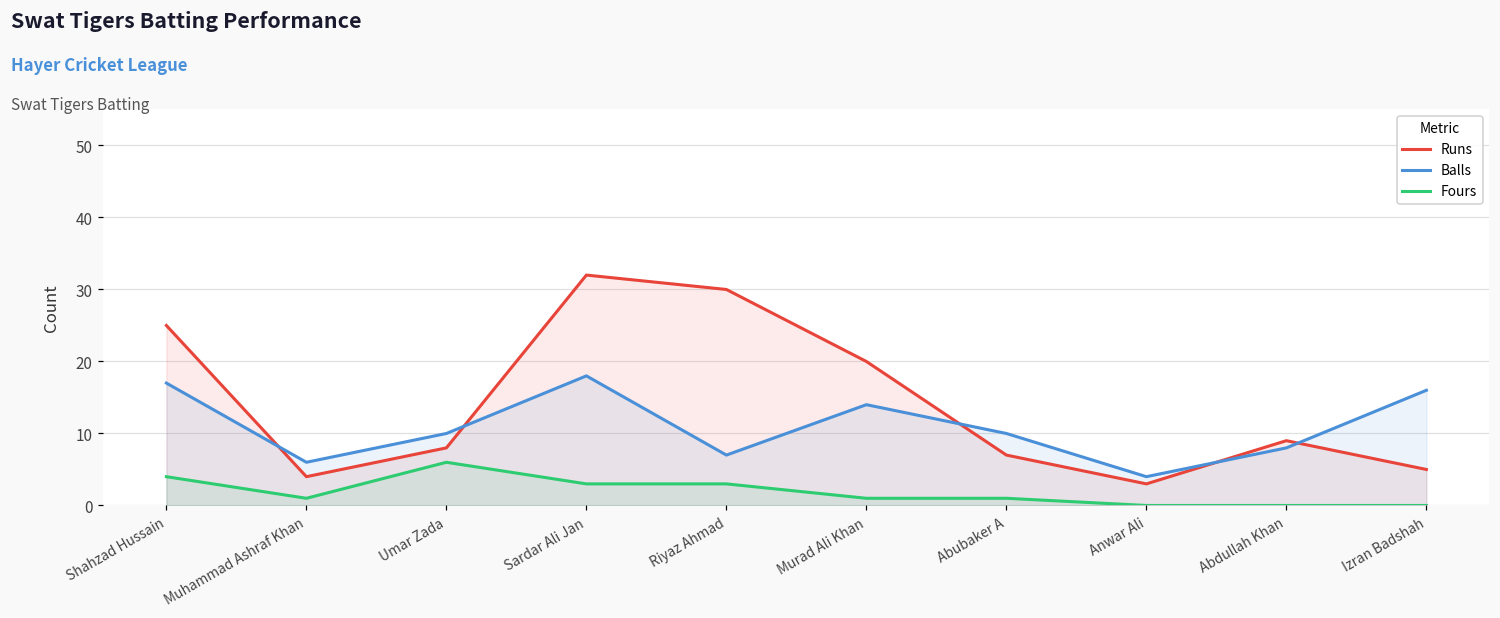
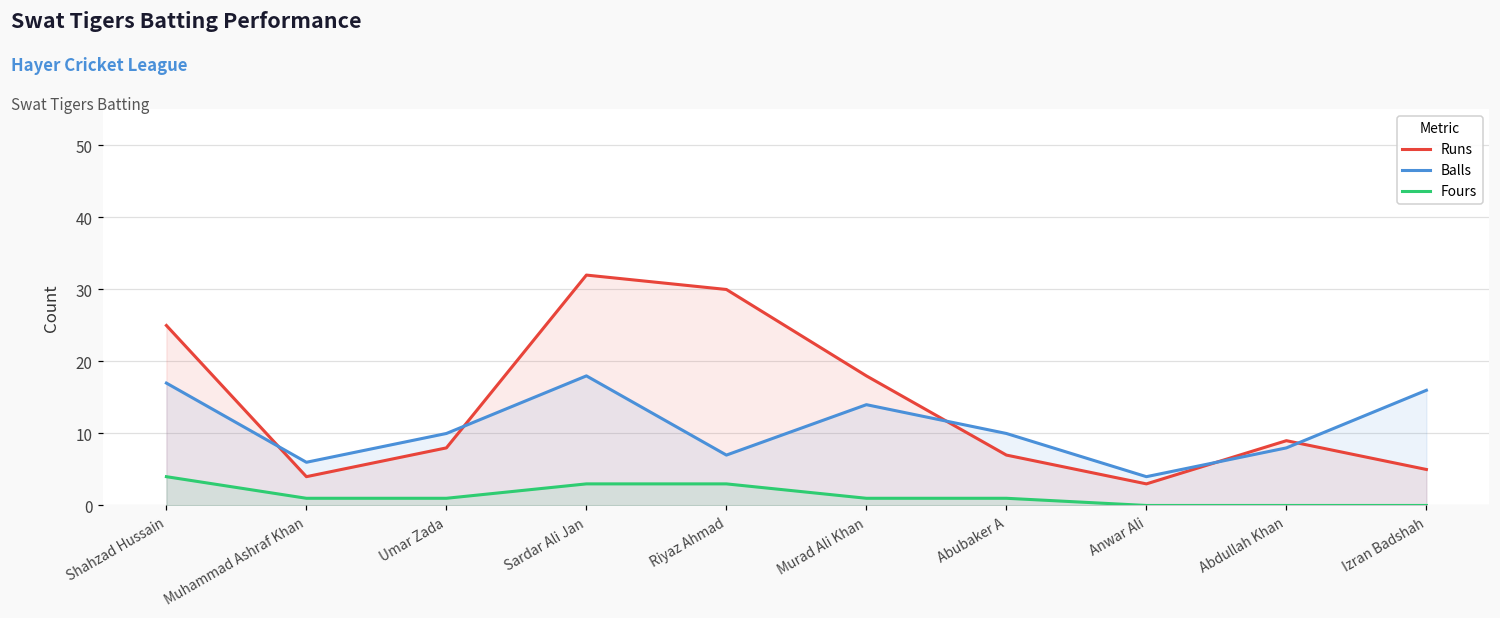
  {
    "Runs": {
      "Shahzad Hussain": 25,
      "Muhammad Ashraf Khan": 4,
      "Umar Zada": 8,
      "Sardar Ali Jan": 32,
      "Riyaz Ahmad": 30,
-     "Murad Ali Khan": 20,
+     "Murad Ali Khan": 18,
      "Abubaker A": 7,
      "Anwar Ali": 3,
      "Abdullah Khan": 9,
      "Izran Badshah": 5
    },
    "Balls": {
      "Shahzad Hussain": 17,
      "Muhammad Ashraf Khan": 6,
      "Umar Zada": 10,
      "Sardar Ali Jan": 18,
      "Riyaz Ahmad": 7,
      "Murad Ali Khan": 14,
      "Abubaker A": 10,
      "Anwar Ali": 4,
      "Abdullah Khan": 8,
      "Izran Badshah": 16
    },
    "Fours": {
      "Shahzad Hussain": 4,
      "Muhammad Ashraf Khan": 1,
-     "Umar Zada": 6,
+     "Umar Zada": 1,
      "Sardar Ali Jan": 3,
      "Riyaz Ahmad": 3,
      "Murad Ali Khan": 1,
      "Abubaker A": 1,
      "Anwar Ali": 0,
      "Abdullah Khan": 0,
      "Izran Badshah": 0
    }
  }
